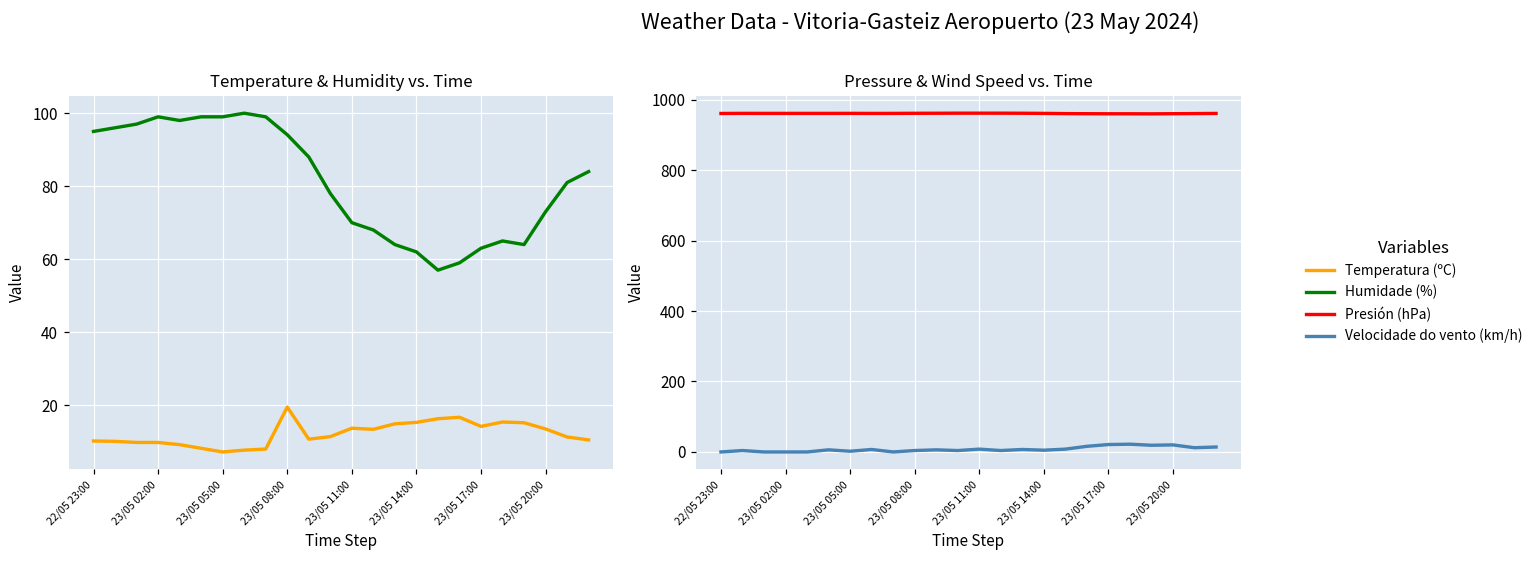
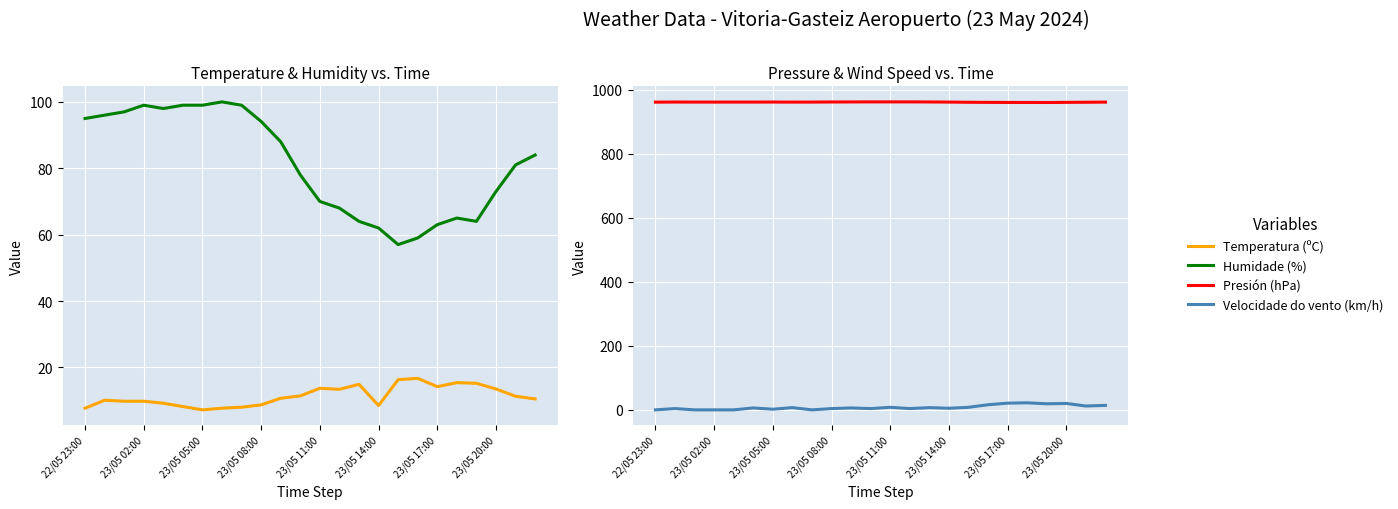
  {
    "Temperature & Humidity vs. Time": {
      "Temperatura (ºC)": {
-       "22/05 23:00": 10,
+       "22/05 23:00": 8,
        "23/05 02:00": 10,
        "23/05 05:00": 7,
-       "23/05 08:00": 20,
+       "23/05 08:00": 9,
        "23/05 11:00": 14,
-       "23/05 14:00": 15,
+       "23/05 14:00": 9,
        "23/05 17:00": 14,
        "23/05 20:00": 14
      },
      "Humidade (%)": {
        "22/05 23:00": 95,
        "23/05 02:00": 99,
        "23/05 05:00": 99,
        "23/05 08:00": 94,
        "23/05 11:00": 70,
        "23/05 14:00": 62,
        "23/05 17:00": 63,
        "23/05 20:00": 73
      }
    },
    "Pressure & Wind Speed vs. Time": {
      "Presión (hPa)": {
        "22/05 23:00": 960,
        "23/05 02:00": 960,
        "23/05 05:00": 960,
        "23/05 08:00": 960,
        "23/05 11:00": 960,
        "23/05 14:00": 960,
        "23/05 17:00": 960,
        "23/05 20:00": 960
      },
      "Velocidade do vento (km/h)": {
        "22/05 23:00": 0,
        "23/05 02:00": 0,
        "23/05 05:00": 0,
        "23/05 08:00": 0,
        "23/05 11:00": 10,
        "23/05 14:00": 10,
        "23/05 17:00": 20,
        "23/05 20:00": 20
      }
    }
  }
